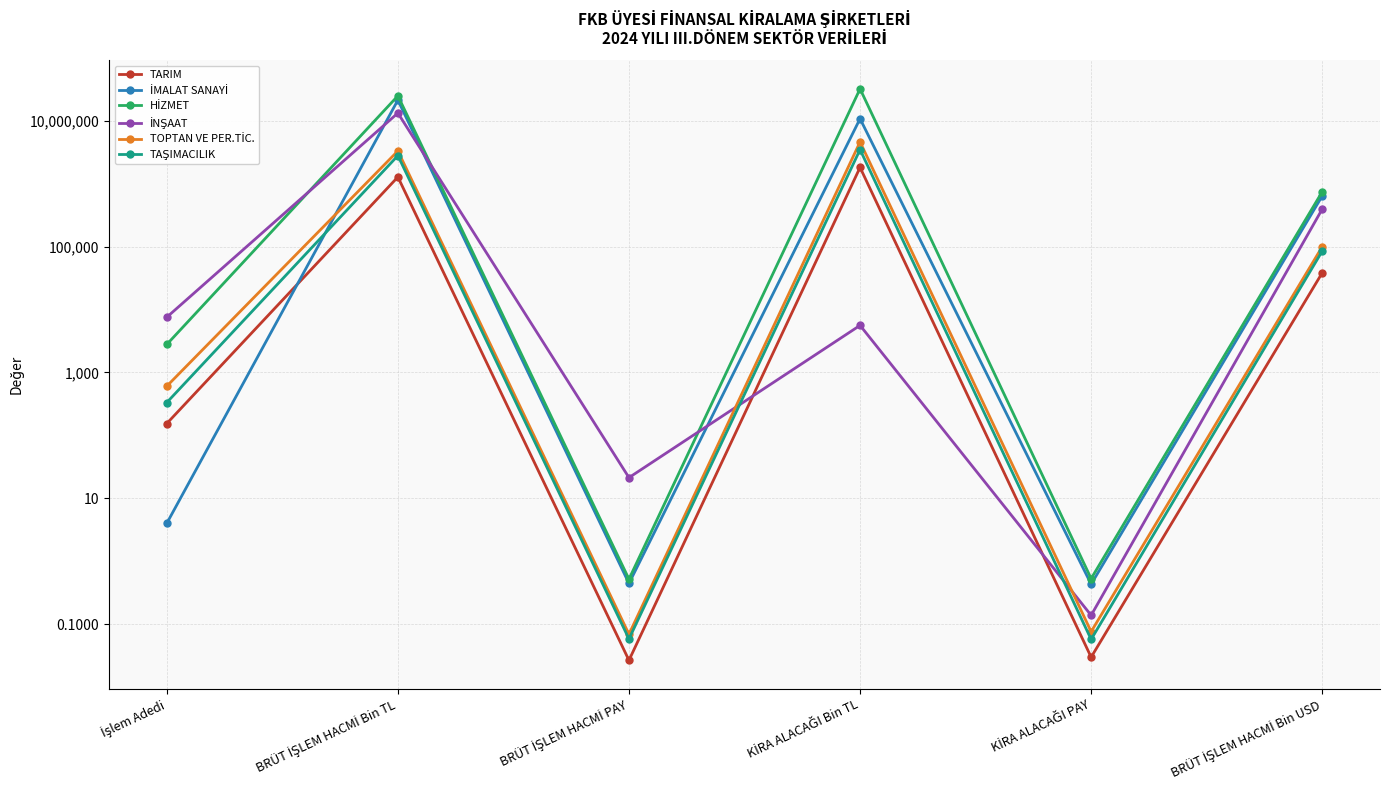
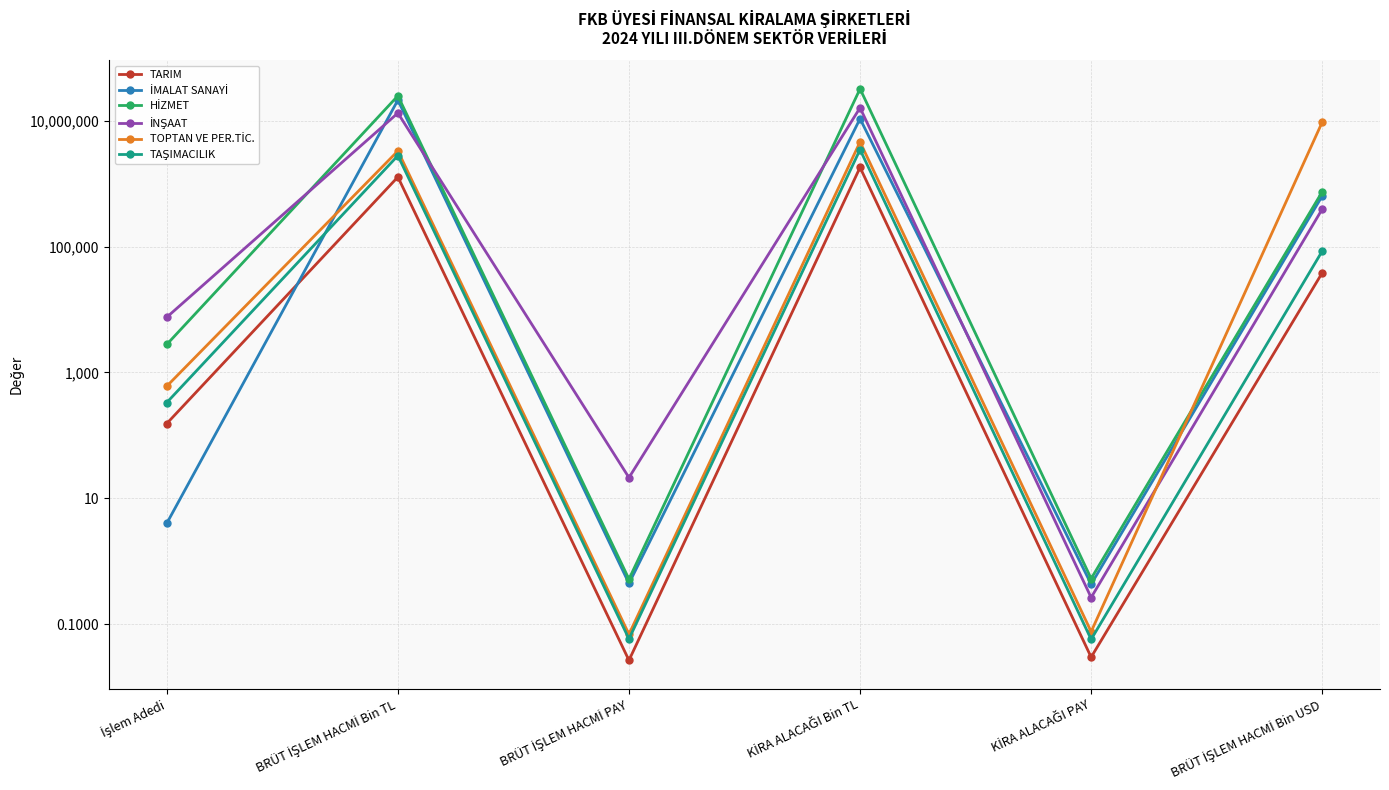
  {
    "TARIM": {
      "İşlem Adedi": "150",
      "BRÜT İŞLEM HACMİ Bin TL": "1,300,000",
      "BRÜT İŞLEM HACMİ PAY": "0.027",
      "KİRA ALACAĞI Bin TL": "1,800,000",
      "KİRA ALACAĞI PAY": "0.03",
      "BRÜT İŞLEM HACMİ Bin USD": "40,000"
    },
    "İMALAT SANAYİ": {
      "İşlem Adedi": "4",
      "BRÜT İŞLEM HACMİ Bin TL": "21,000,000",
      "BRÜT İŞLEM HACMİ PAY": "0.4",
      "KİRA ALACAĞI Bin TL": "11,000,000",
      "KİRA ALACAĞI PAY": "0.4",
      "BRÜT İŞLEM HACMİ Bin USD": "600,000"
    },
    "İNŞAAT": {
      "İşlem Adedi": "8,000",
      "BRÜT İŞLEM HACMİ Bin TL": "13,000,000",
      "BRÜT İŞLEM HACMİ PAY": "21",
-     "KİRA ALACAĞI Bin TL": "6,000",
-     "KİRA ALACAĞI PAY": "0.14",
+     "KİRA ALACAĞI Bin TL": "16,000,000",
+     "KİRA ALACAĞI PAY": "0.26",
      "BRÜT İŞLEM HACMİ Bin USD": "400,000"
    },
    "TOPTAN VE PER.TİC.": {
      "İşlem Adedi": "600",
      "BRÜT İŞLEM HACMİ Bin TL": "3,000,000",
      "BRÜT İŞLEM HACMİ PAY": "0.07",
      "KİRA ALACAĞI Bin TL": "5,000,000",
      "KİRA ALACAĞI PAY": "0.08",
-     "BRÜT İŞLEM HACMİ Bin USD": "100,000"
+     "BRÜT İŞLEM HACMİ Bin USD": "10,000,000"
    }
  }
